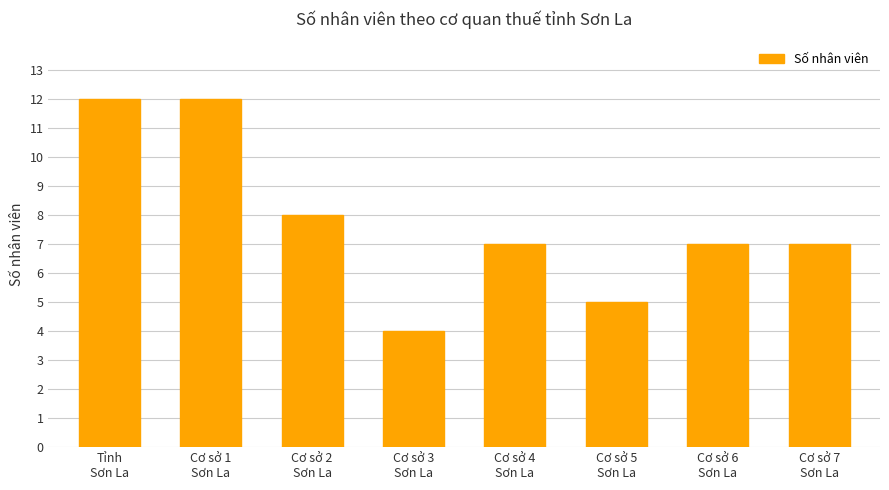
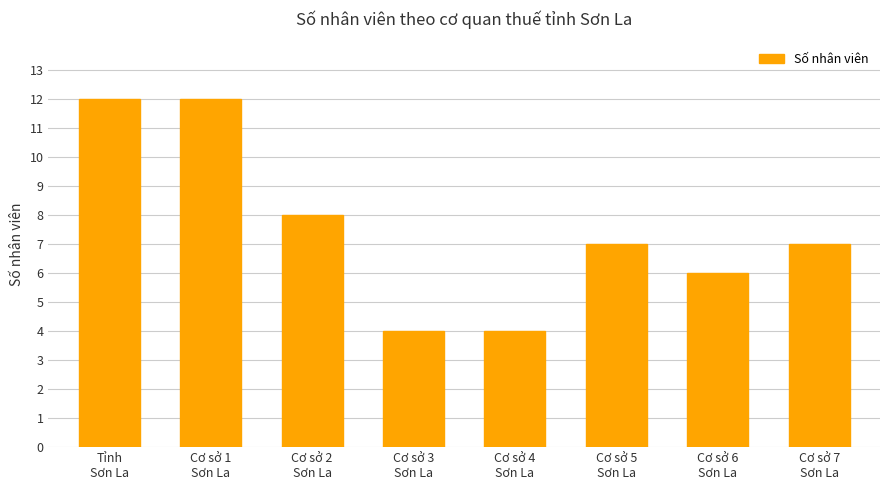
  {
    "Tỉnh Sơn La": 12,
    "Cơ sở 1 Sơn La": 12,
    "Cơ sở 2 Sơn La": 8,
    "Cơ sở 3 Sơn La": 4,
-   "Cơ sở 4 Sơn La": 7,
-   "Cơ sở 5 Sơn La": 5,
-   "Cơ sở 6 Sơn La": 7,
+   "Cơ sở 4 Sơn La": 4,
+   "Cơ sở 5 Sơn La": 7,
+   "Cơ sở 6 Sơn La": 6,
    "Cơ sở 7 Sơn La": 7
  }
